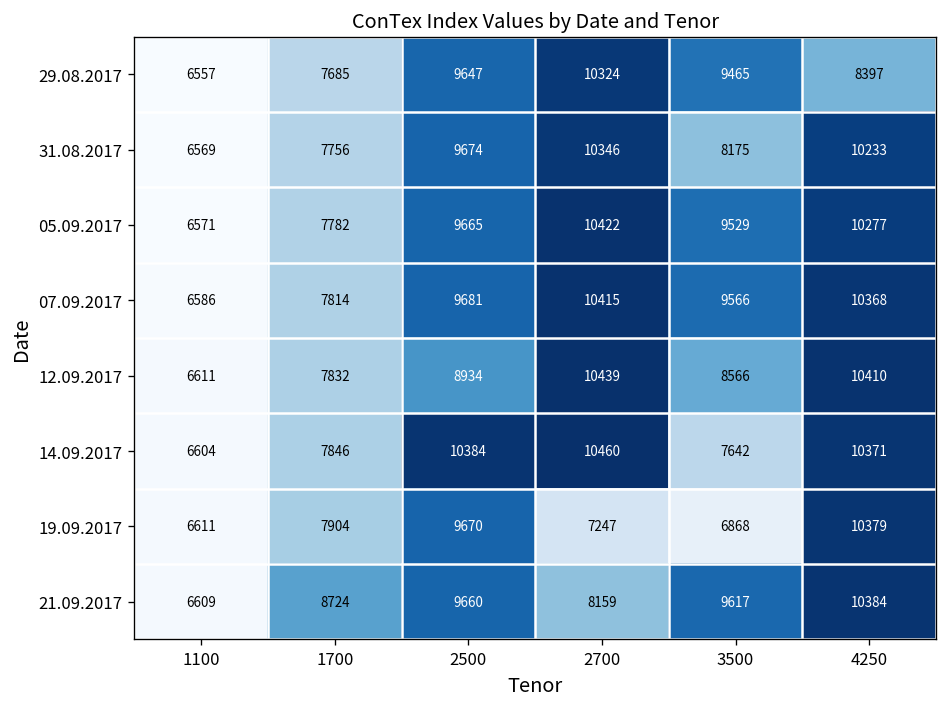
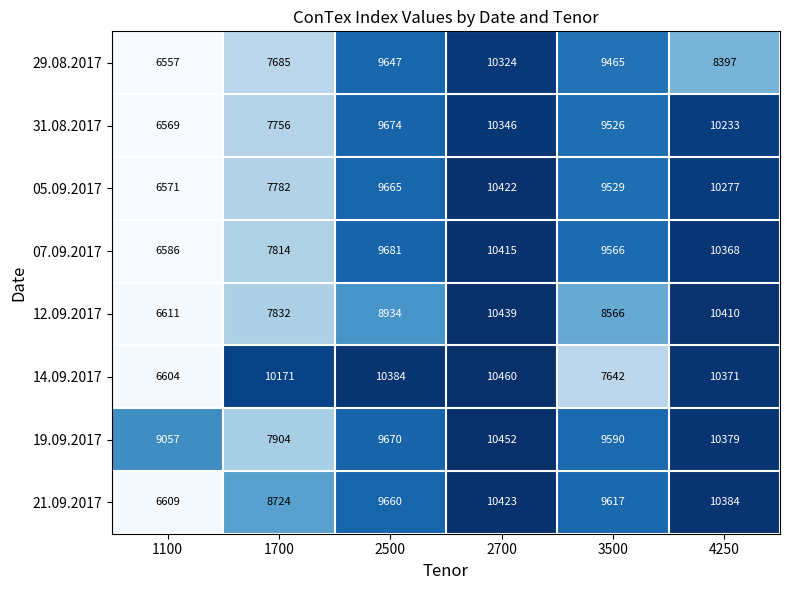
  {
    "29.08.2017": {
      "1100": 6557,
      "1700": 7685,
      "2500": 9647,
      "2700": 10324,
      "3500": 9465,
      "4250": 8397
    },
    "31.08.2017": {
      "1100": 6569,
      "1700": 7756,
      "2500": 9674,
      "2700": 10346,
-     "3500": 8175,
+     "3500": 9526,
      "4250": 10233
    },
    "05.09.2017": {
      "1100": 6571,
      "1700": 7782,
      "2500": 9665,
      "2700": 10422,
      "3500": 9529,
      "4250": 10277
    },
    "07.09.2017": {
      "1100": 6586,
      "1700": 7814,
      "2500": 9681,
      "2700": 10415,
      "3500": 9566,
      "4250": 10368
    },
    "12.09.2017": {
      "1100": 6611,
      "1700": 7832,
      "2500": 8934,
      "2700": 10439,
      "3500": 8566,
      "4250": 10410
    },
    "14.09.2017": {
      "1100": 6604,
-     "1700": 7846,
+     "1700": 10171,
      "2500": 10384,
      "2700": 10460,
      "3500": 7642,
      "4250": 10371
    },
    "19.09.2017": {
-     "1100": 6611,
+     "1100": 9057,
      "1700": 7904,
      "2500": 9670,
-     "2700": 7247,
-     "3500": 6868,
+     "2700": 10452,
+     "3500": 9590,
      "4250": 10379
    },
    "21.09.2017": {
      "1100": 6609,
      "1700": 8724,
      "2500": 9660,
-     "2700": 8159,
+     "2700": 10423,
      "3500": 9617,
      "4250": 10384
    }
  }
